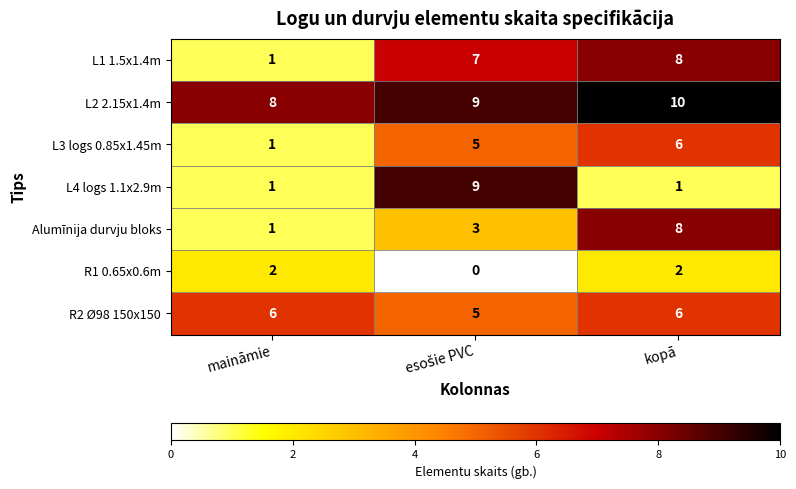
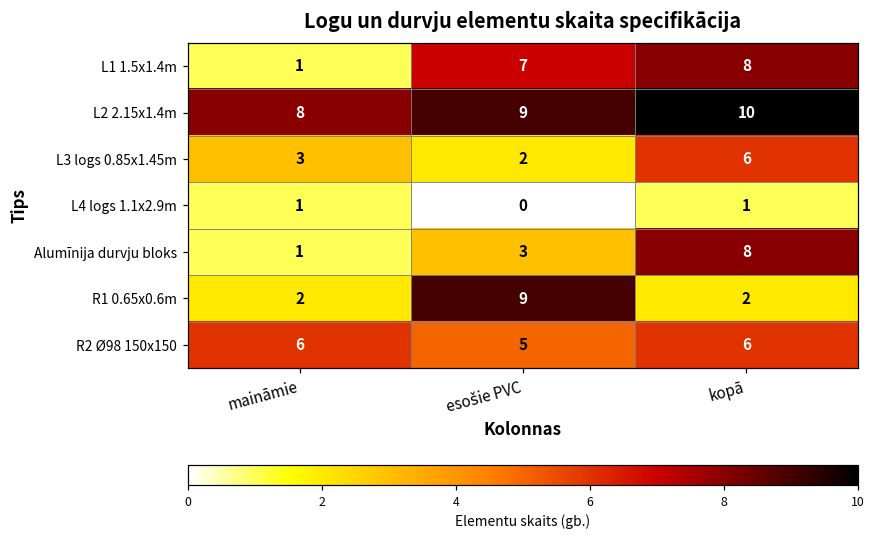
  {
    "L1 1.5x1.4m": {
      "maināmie": 1,
      "esošie PVC": 7,
      "kopā": 8
    },
    "L2 2.15x1.4m": {
      "maināmie": 8,
      "esošie PVC": 9,
      "kopā": 10
    },
    "L3 logs 0.85x1.45m": {
-     "maināmie": 1,
-     "esošie PVC": 5,
+     "maināmie": 3,
+     "esošie PVC": 2,
      "kopā": 6
    },
    "L4 logs 1.1x2.9m": {
      "maināmie": 1,
-     "esošie PVC": 9,
+     "esošie PVC": 0,
      "kopā": 1
    },
    "Alumīnija durvju bloks": {
      "maināmie": 1,
      "esošie PVC": 3,
      "kopā": 8
    },
    "R1 0.65x0.6m": {
      "maināmie": 2,
-     "esošie PVC": 0,
+     "esošie PVC": 9,
      "kopā": 2
    },
    "R2 Ø98 150x150": {
      "maināmie": 6,
      "esošie PVC": 5,
      "kopā": 6
    }
  }
